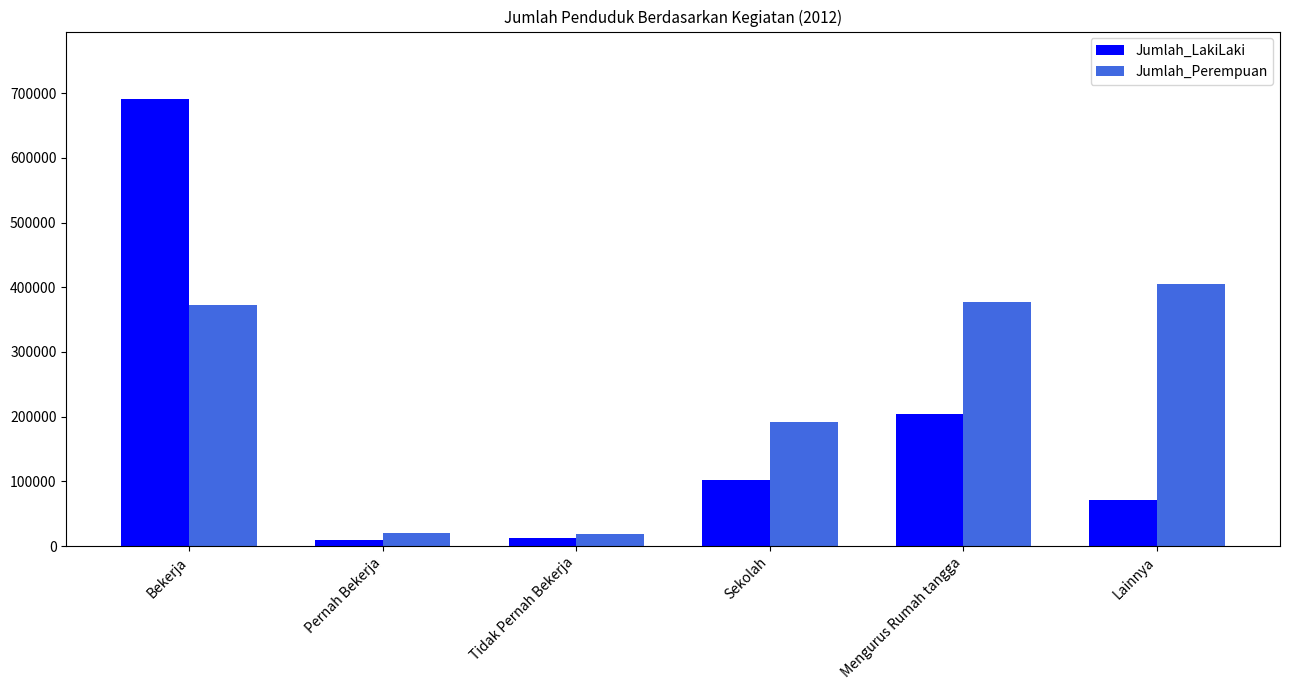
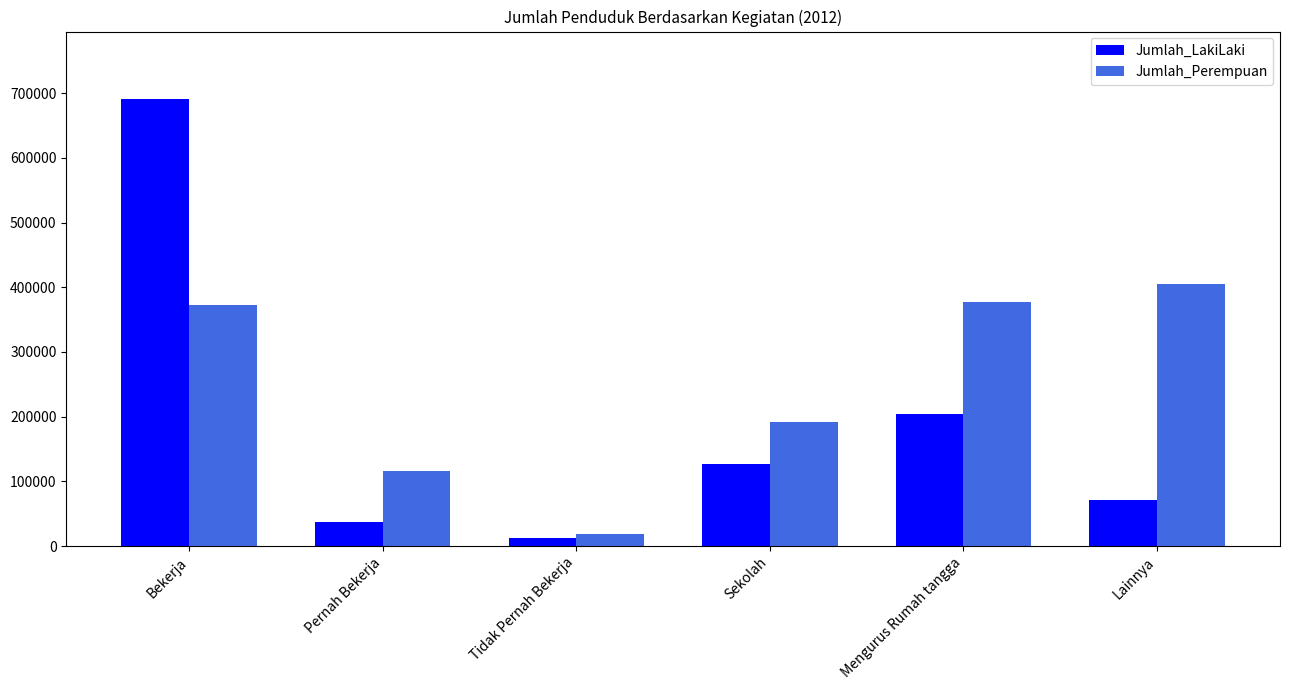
  {
    "Jumlah_LakiLaki": {
      "Bekerja": 690000,
-     "Pernah Bekerja": 10000,
+     "Pernah Bekerja": 40000,
      "Tidak Pernah Bekerja": 10000,
-     "Sekolah": 100000,
+     "Sekolah": 130000,
      "Mengurus Rumah tangga": 200000,
      "Lainnya": 70000
    },
    "Jumlah_Perempuan": {
      "Bekerja": 370000,
-     "Pernah Bekerja": 20000,
+     "Pernah Bekerja": 120000,
      "Tidak Pernah Bekerja": 20000,
      "Sekolah": 190000,
      "Mengurus Rumah tangga": 380000,
      "Lainnya": 410000
    }
  }
